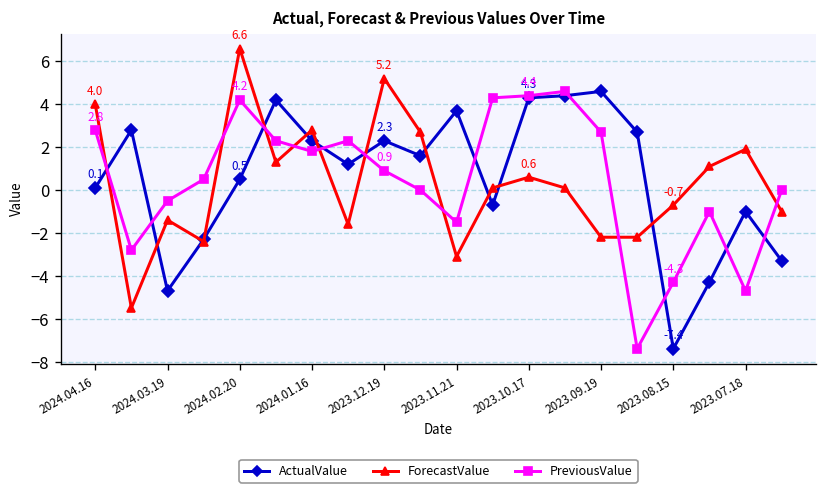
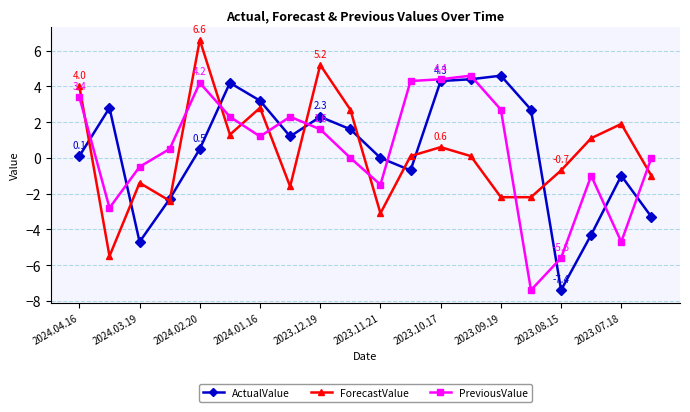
  {
    "ActualValue": {
      "2024.03.19": -4.7,
-     "2024.01.16": 2.3,
-     "2023.11.21": 3.7,
+     "2024.01.16": 3.2,
+     "2023.11.21": 0.0,
      "2023.09.19": 4.6,
      "2023.07.18": -1.0
    },
    "ForecastValue": {
      "2024.04.16": 4.0,
      "2024.02.20": 6.6,
      "2023.12.19": 5.2,
      "2023.10.17": 0.6,
      "2023.08.15": -0.7
    },
    "PreviousValue": {
-     "2024.04.16": 2.8,
+     "2024.04.16": 3.4,
      "2024.02.20": 4.2,
-     "2024.01.16": 1.8,
-     "2023.12.19": 0.9,
-     "2023.08.15": -4.3
+     "2024.01.16": 1.2,
+     "2023.12.19": 1.6,
+     "2023.08.15": -5.6
    }
  }
